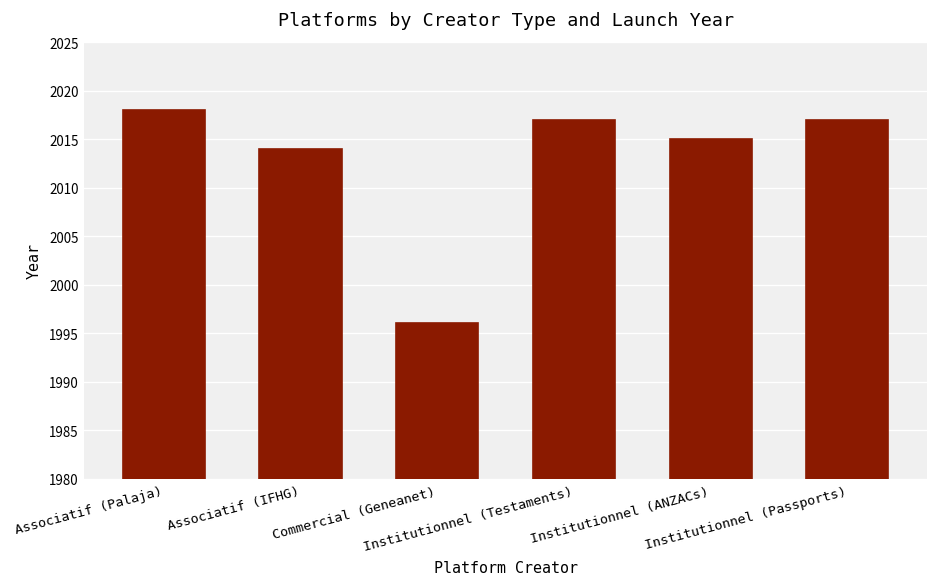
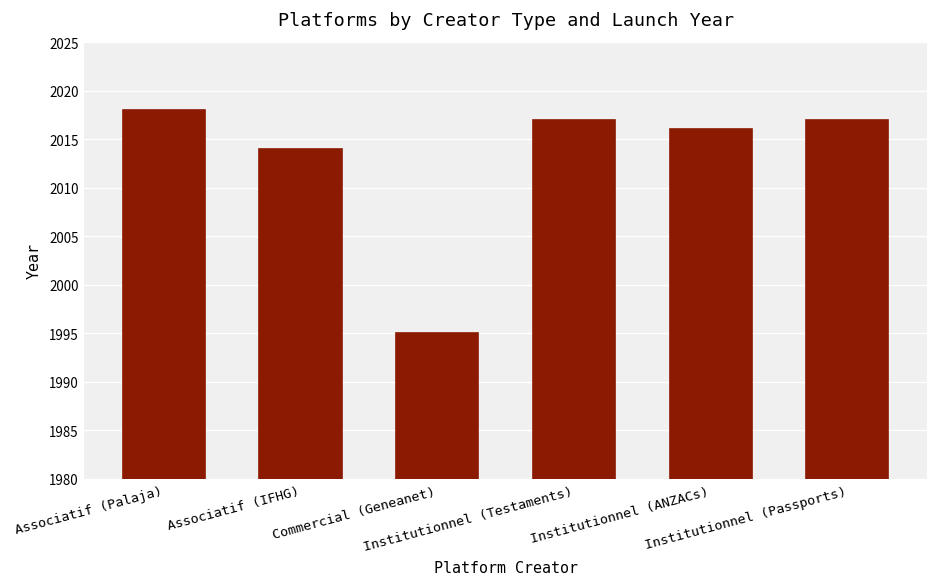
  {
    "Associatif (Palaja)": 2018,
    "Associatif (IFHG)": 2014,
-   "Commercial (Geneanet)": 1996,
+   "Commercial (Geneanet)": 1995,
    "Institutionnel (Testaments)": 2017,
-   "Institutionnel (ANZACs)": 2015,
+   "Institutionnel (ANZACs)": 2016,
    "Institutionnel (Passports)": 2017
  }
